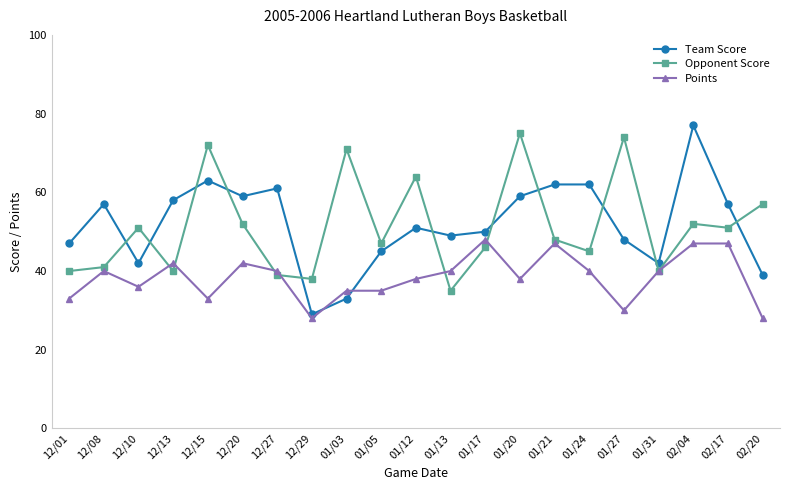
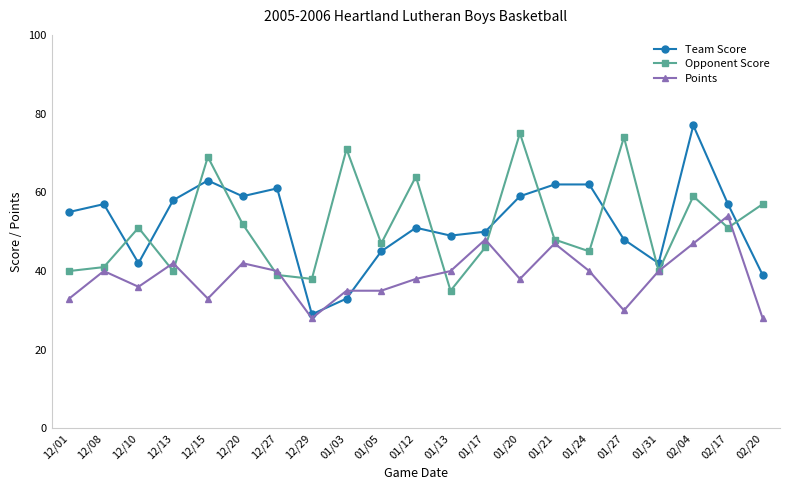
  {
    "Team Score": {
-     "12/01": 47,
+     "12/01": 55,
      "12/08": 57,
      "12/10": 42,
      "12/13": 58,
      "12/15": 63,
      "12/20": 59,
      "12/27": 61,
      "12/29": 29,
      "01/03": 33,
      "01/05": 45,
      "01/12": 51,
      "01/13": 49,
      "01/17": 50,
      "01/20": 59,
      "01/21": 62,
      "01/24": 62,
      "01/27": 48,
      "01/31": 42,
      "02/04": 77,
      "02/17": 57,
      "02/20": 39
    },
    "Opponent Score": {
      "12/01": 40,
      "12/08": 41,
      "12/10": 51,
      "12/13": 40,
-     "12/15": 72,
+     "12/15": 69,
      "12/20": 52,
      "12/27": 39,
      "12/29": 38,
      "01/03": 71,
      "01/05": 47,
      "01/12": 64,
      "01/13": 35,
      "01/17": 46,
      "01/20": 75,
      "01/21": 48,
      "01/24": 45,
      "01/27": 74,
-     "02/04": 52,
+     "02/04": 59,
      "02/17": 51,
      "02/20": 57
    },
    "Points": {
      "12/01": 33,
      "12/08": 40,
      "12/10": 36,
      "12/13": 42,
      "12/15": 33,
      "12/20": 42,
      "12/27": 40,
      "12/29": 28,
      "01/03": 35,
      "01/05": 35,
      "01/12": 38,
      "01/13": 40,
      "01/17": 48,
      "01/20": 38,
      "01/21": 47,
      "01/24": 40,
      "01/27": 30,
      "02/04": 47,
-     "02/17": 47,
+     "02/17": 54,
      "02/20": 28
    }
  }
